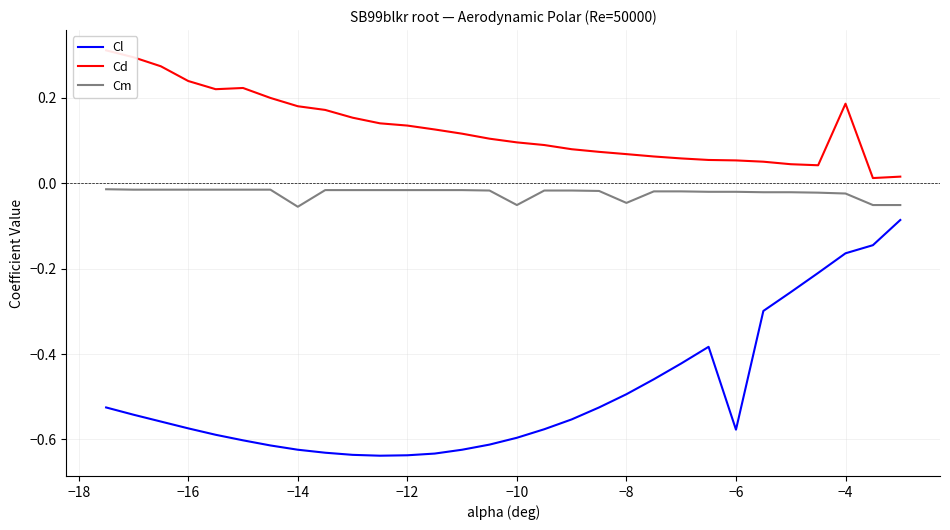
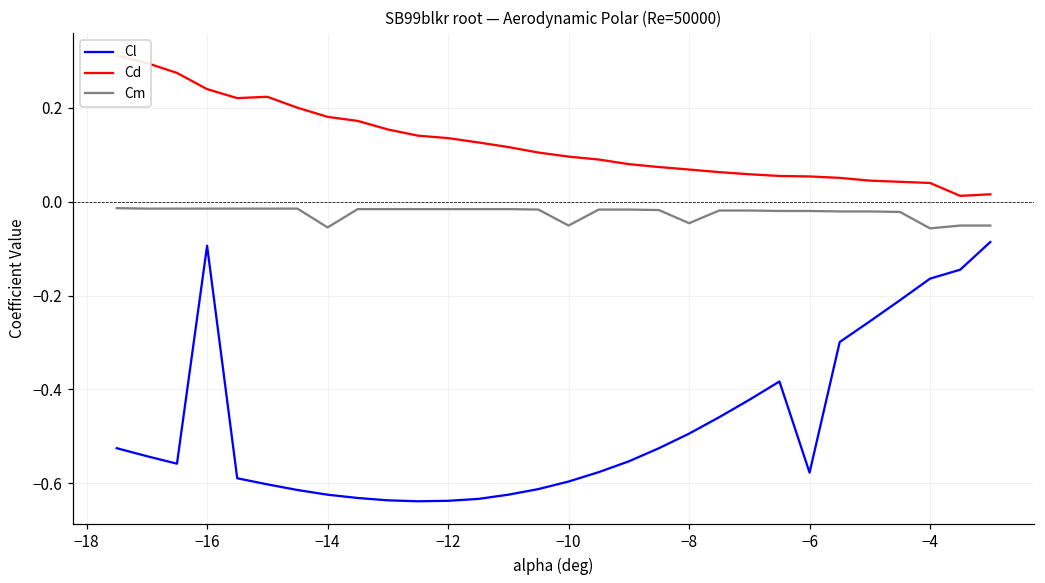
  {
    "Cl": {
-     "−16": -0.57,
+     "−16": -0.09,
      "−14": -0.62,
      "−12": -0.64,
      "−10": -0.60,
      "−8": -0.49,
      "−6": -0.58,
      "−4": -0.16
    },
    "Cd": {
      "−16": 0.24,
      "−14": 0.18,
      "−12": 0.14,
      "−10": 0.10,
      "−8": 0.07,
      "−6": 0.05,
-     "−4": 0.19
+     "−4": 0.04
    },
    "Cm": {
      "−16": -0.02,
      "−14": -0.06,
      "−12": -0.02,
      "−10": -0.05,
      "−8": -0.05,
      "−6": -0.02,
-     "−4": -0.02
+     "−4": -0.06
    }
  }
